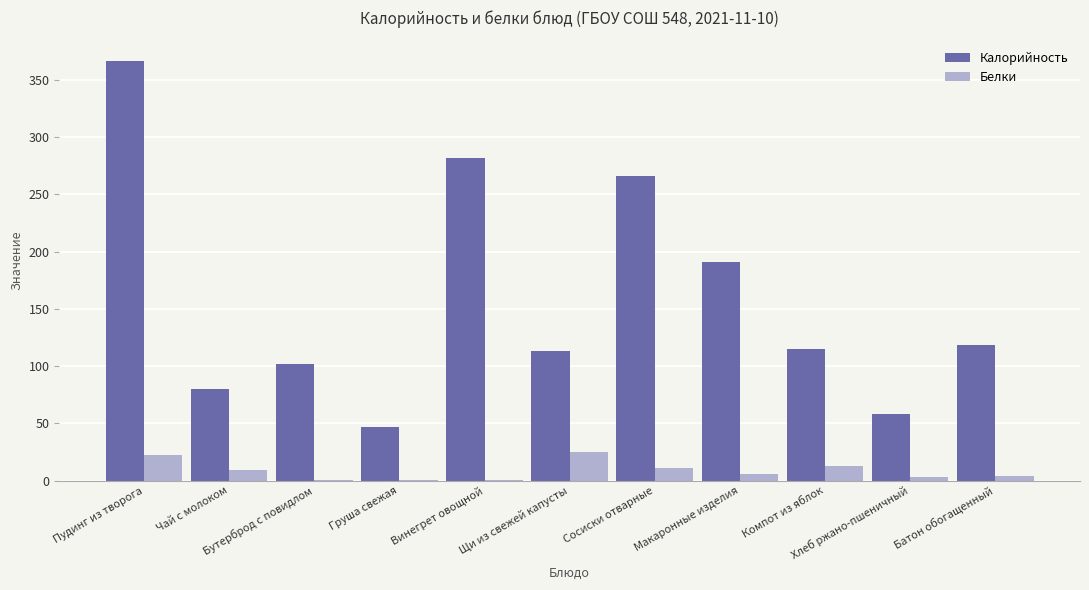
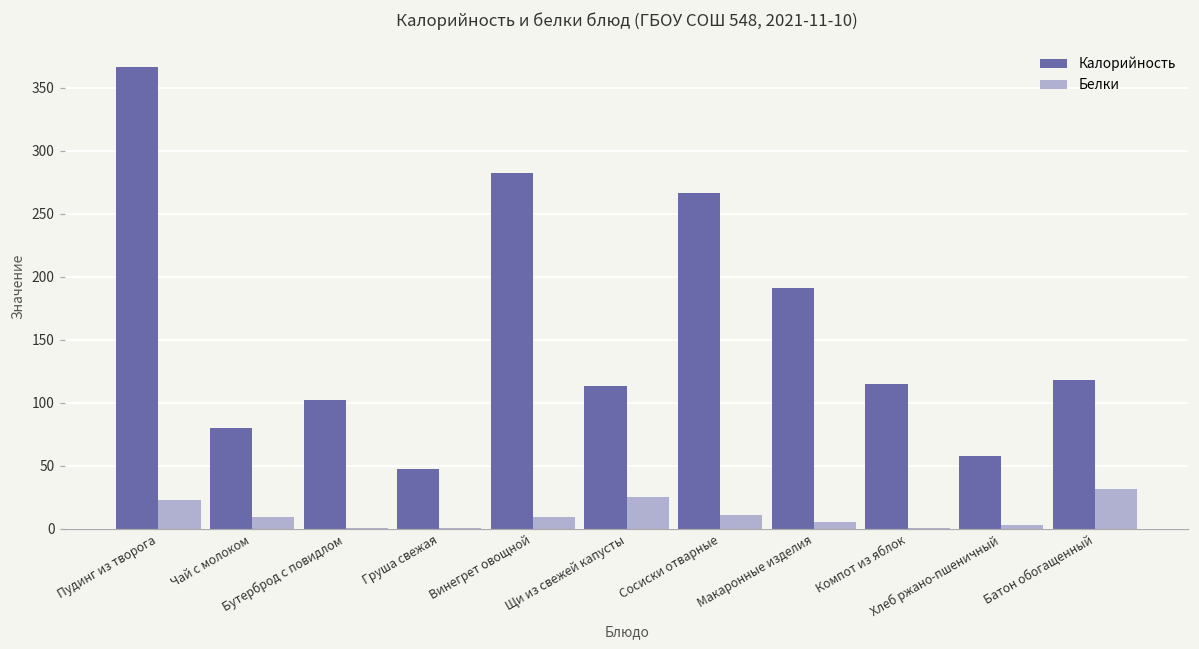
  {
    "Калорийность": {
      "Пудинг из творога": 366,
      "Чай с молоком": 80,
      "Бутерброд с повидлом": 102,
      "Груша свежая": 47,
      "Винегрет овощной": 282,
      "Щи из свежей капусты": 113,
      "Сосиски отварные": 266,
      "Макаронные изделия": 191,
      "Компот из яблок": 115,
      "Хлеб ржано-пшеничный": 58,
      "Батон обогащенный": 118
    },
    "Белки": {
      "Пудинг из творога": 23,
      "Чай с молоком": 9,
-     "Винегрет овощной": 1,
+     "Винегрет овощной": 9,
      "Щи из свежей капусты": 25,
      "Сосиски отварные": 11,
      "Макаронные изделия": 6,
-     "Компот из яблок": 13,
+     "Компот из яблок": 0,
      "Хлеб ржано-пшеничный": 3,
-     "Батон обогащенный": 4
+     "Батон обогащенный": 31
    }
  }
